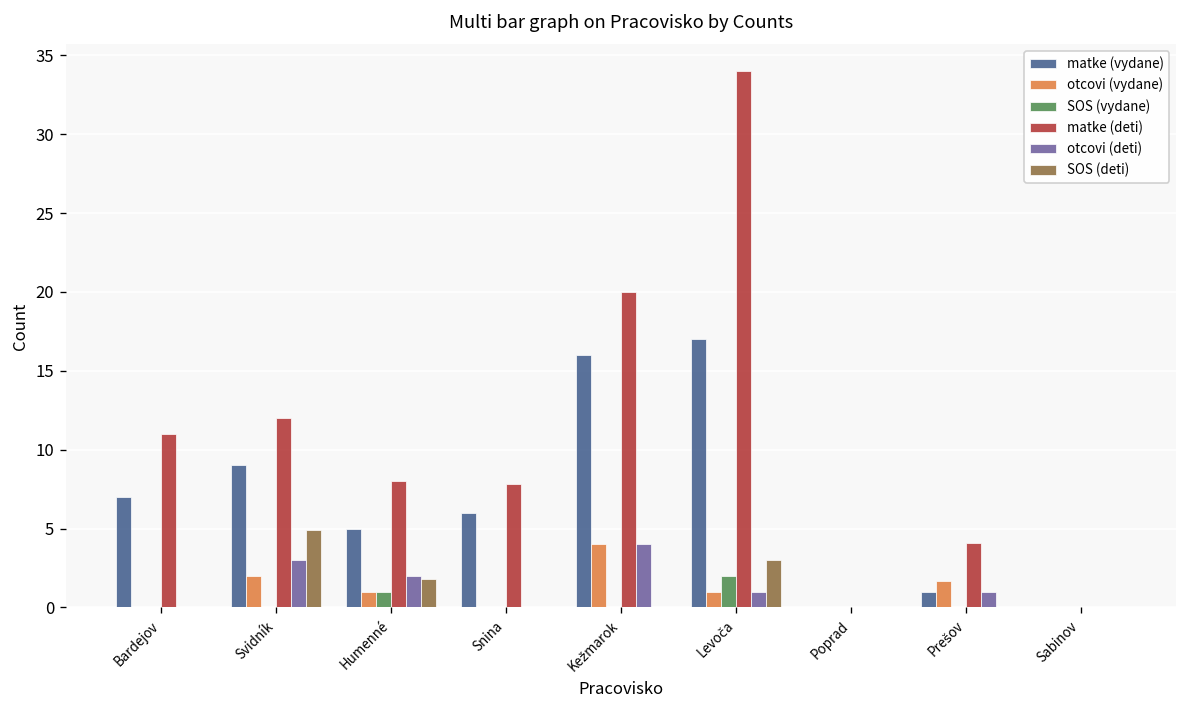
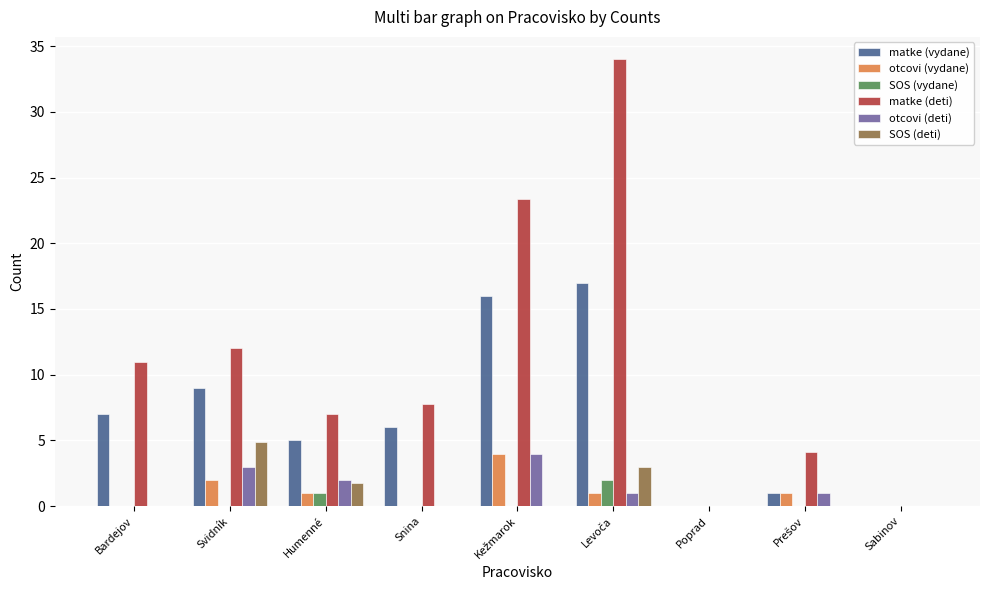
  {
    "otcovi (vydane)": {
      "Bardejov": 0.0,
      "Svidník": 2.0,
      "Humenné": 1.0,
      "Snina": 0.0,
      "Kežmarok": 4.0,
      "Levoča": 1.0,
      "Poprad": 0.0,
-     "Prešov": 1.7,
+     "Prešov": 1.0,
      "Sabinov": 0.0
    },
    "SOS (vydane)": {
      "Bardejov": 0.0,
      "Svidník": 0.0,
      "Humenné": 1.0,
      "Snina": 0.0,
      "Kežmarok": 0.0,
      "Levoča": 2.0,
      "Poprad": 0.0,
      "Prešov": 0.0,
      "Sabinov": 0.0
    },
    "matke (deti)": {
      "Bardejov": 11.0,
      "Svidník": 12.0,
-     "Humenné": 8,
+     "Humenné": 7,
      "Snina": 7.8,
-     "Kežmarok": 20.0,
+     "Kežmarok": 23.4,
      "Levoča": 34.0,
      "Poprad": 0.0,
      "Prešov": 4.1,
      "Sabinov": 0.0
    },
    "SOS (deti)": {
      "Bardejov": 0.0,
      "Svidník": 4.9,
      "Humenné": 1.8,
      "Snina": 0.0,
      "Kežmarok": 0.0,
      "Levoča": 3.0,
      "Poprad": 0.0,
      "Prešov": 0.0,
      "Sabinov": 0.0
    }
  }
